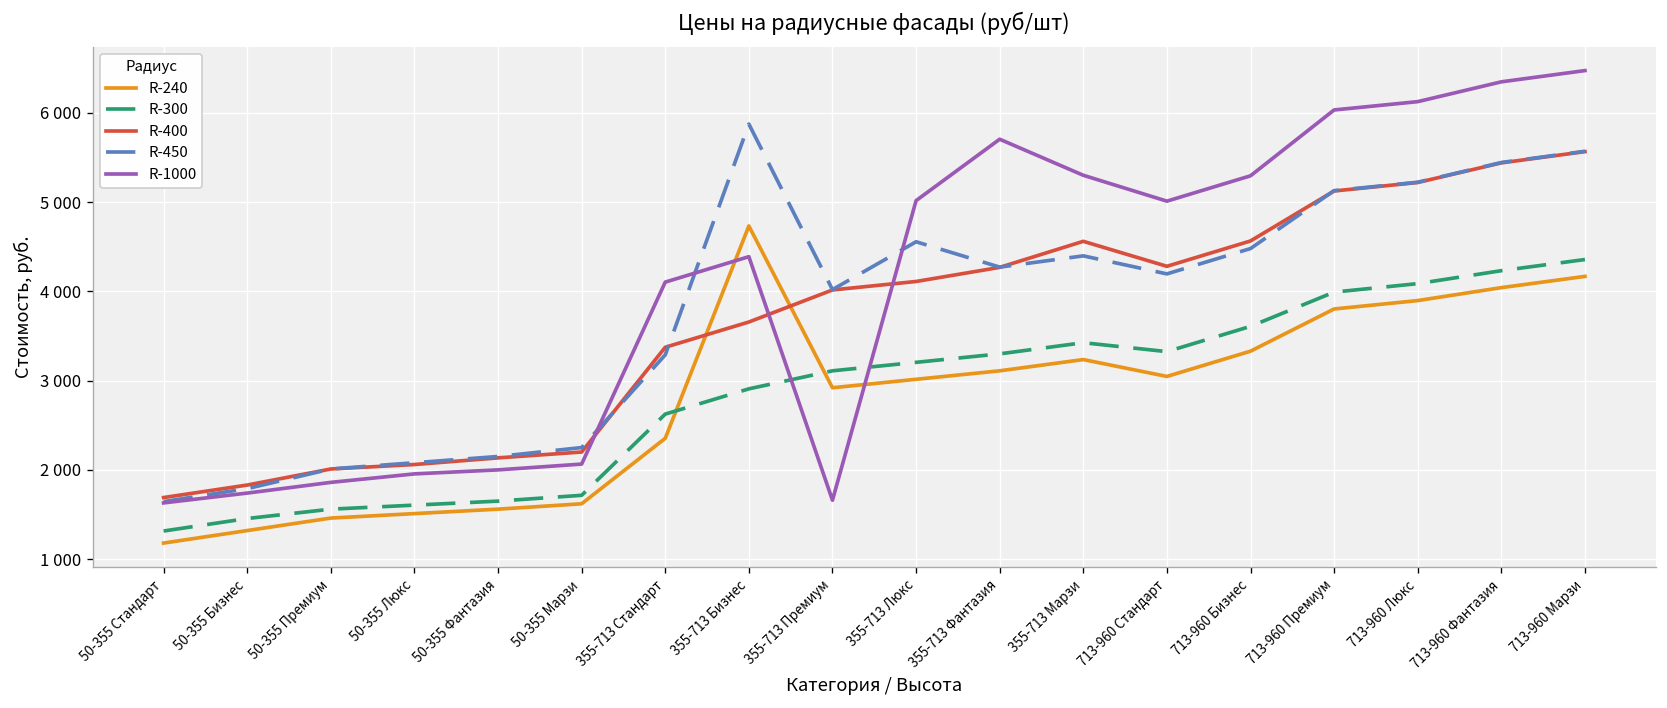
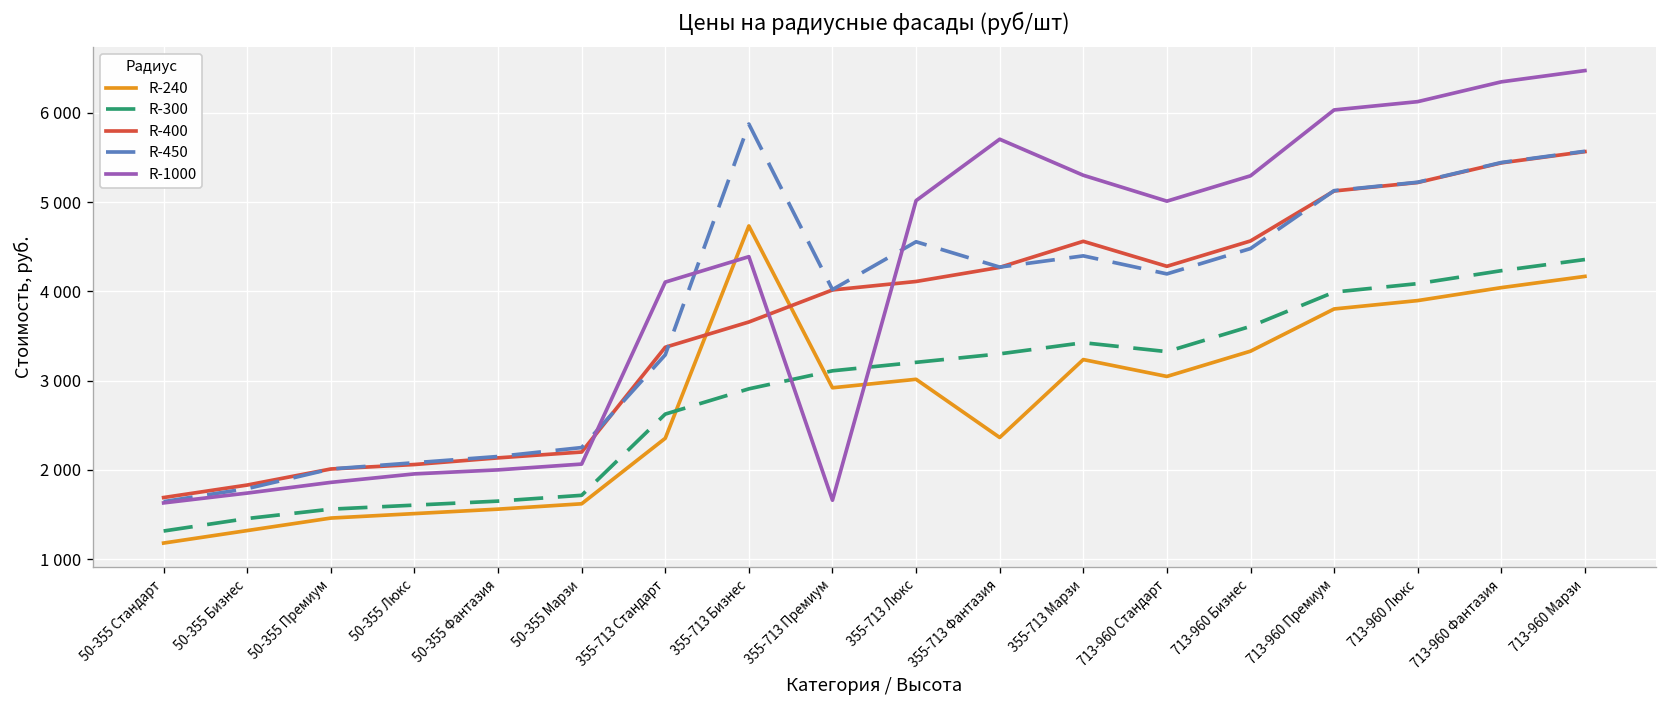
  {
    "R-240": {
      "50-355 Стандарт": 1200,
      "50-355 Бизнес": 1300,
      "50-355 Премиум": 1500,
      "50-355 Люкс": 1500,
      "50-355 Фантазия": 1600,
      "50-355 Марзи": 1600,
      "355-713 Стандарт": 2400,
      "355-713 Бизнес": 4700,
      "355-713 Премиум": 2900,
      "355-713 Люкс": 3000,
-     "355-713 Фантазия": 3100,
+     "355-713 Фантазия": 2400,
      "355-713 Марзи": 3200,
      "713-960 Стандарт": 3000,
      "713-960 Бизнес": 3300,
      "713-960 Премиум": 3800,
      "713-960 Люкс": 3900,
      "713-960 Фантазия": 4000,
      "713-960 Марзи": 4200
    },
    "R-300": {
      "50-355 Стандарт": 1300,
      "50-355 Бизнес": 1500,
      "50-355 Премиум": 1600,
      "50-355 Люкс": 1600,
      "50-355 Фантазия": 1700,
      "50-355 Марзи": 1700,
      "355-713 Стандарт": 2600,
      "355-713 Бизнес": 2900,
      "355-713 Премиум": 3100,
      "355-713 Люкс": 3200,
      "355-713 Фантазия": 3300,
      "355-713 Марзи": 3400,
      "713-960 Стандарт": 3300,
      "713-960 Бизнес": 3600,
      "713-960 Премиум": 4000,
      "713-960 Люкс": 4100,
      "713-960 Фантазия": 4200,
      "713-960 Марзи": 4400
    },
    "R-400": {
      "50-355 Стандарт": 1700,
      "50-355 Бизнес": 1800,
      "50-355 Марзи": 2200,
      "355-713 Стандарт": 3400,
      "355-713 Бизнес": 3700,
      "355-713 Люкс": 4100,
      "355-713 Марзи": 4600,
      "713-960 Стандарт": 4300,
      "713-960 Бизнес": 4600
    },
    "R-450": {
      "50-355 Бизнес": 1800,
      "50-355 Марзи": 2300,
      "355-713 Стандарт": 3300,
      "355-713 Бизнес": 5900,
      "355-713 Люкс": 4600,
      "355-713 Марзи": 4400,
      "713-960 Стандарт": 4200,
      "713-960 Бизнес": 4500
    },
    "R-1000": {
      "50-355 Бизнес": 1700,
      "50-355 Премиум": 1900,
      "50-355 Люкс": 2000,
      "50-355 Фантазия": 2000,
      "50-355 Марзи": 2100,
      "355-713 Стандарт": 4100,
      "355-713 Бизнес": 4400,
      "355-713 Премиум": 1700,
      "355-713 Люкс": 5000,
      "355-713 Фантазия": 5700,
      "355-713 Марзи": 5300,
      "713-960 Стандарт": 5000,
      "713-960 Бизнес": 5300,
      "713-960 Премиум": 6000,
      "713-960 Люкс": 6100,
      "713-960 Фантазия": 6300,
      "713-960 Марзи": 6500
    }
  }
